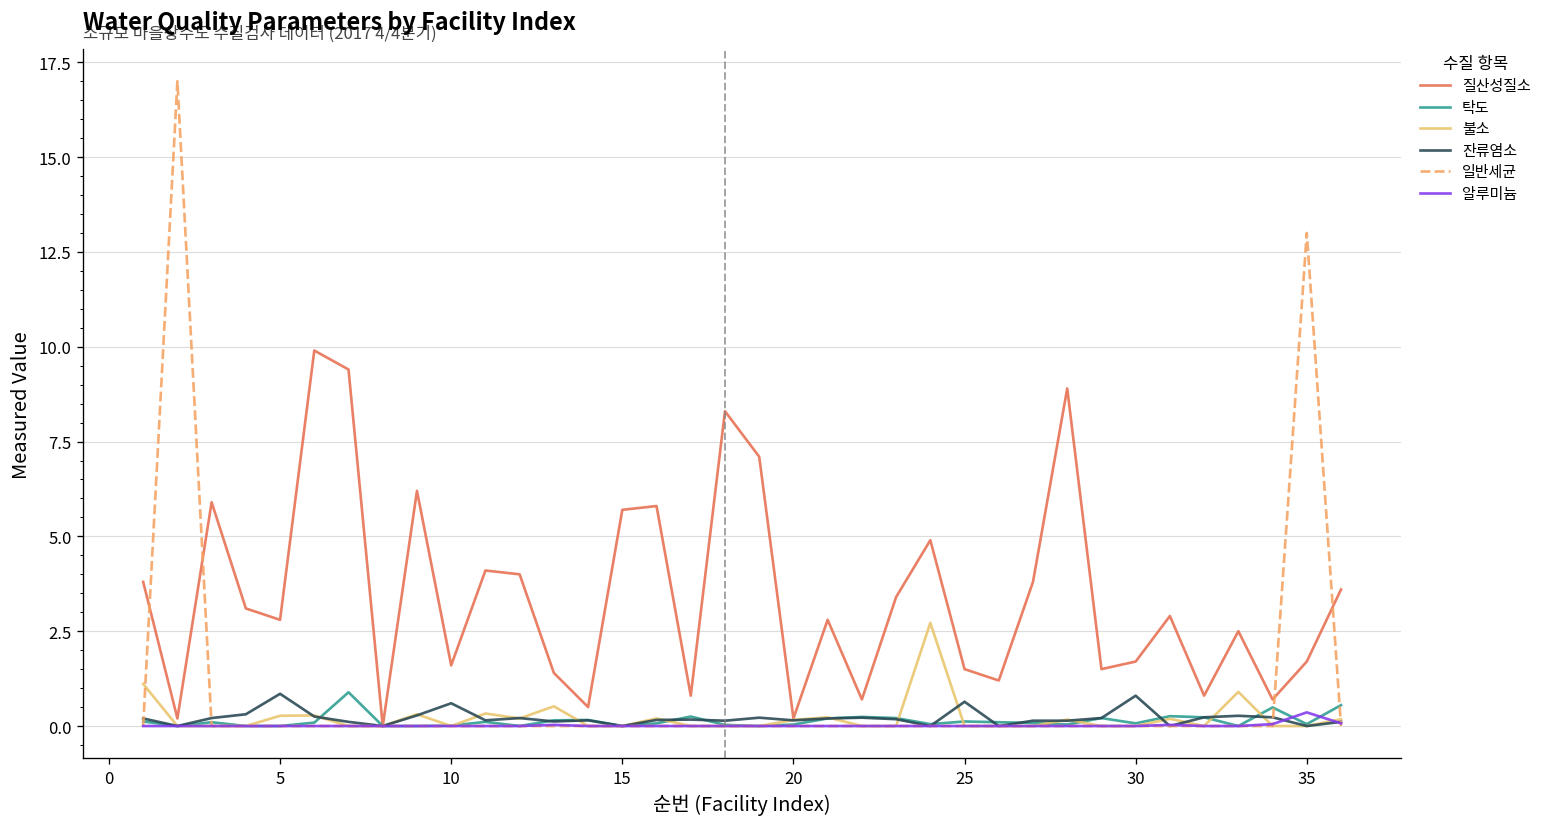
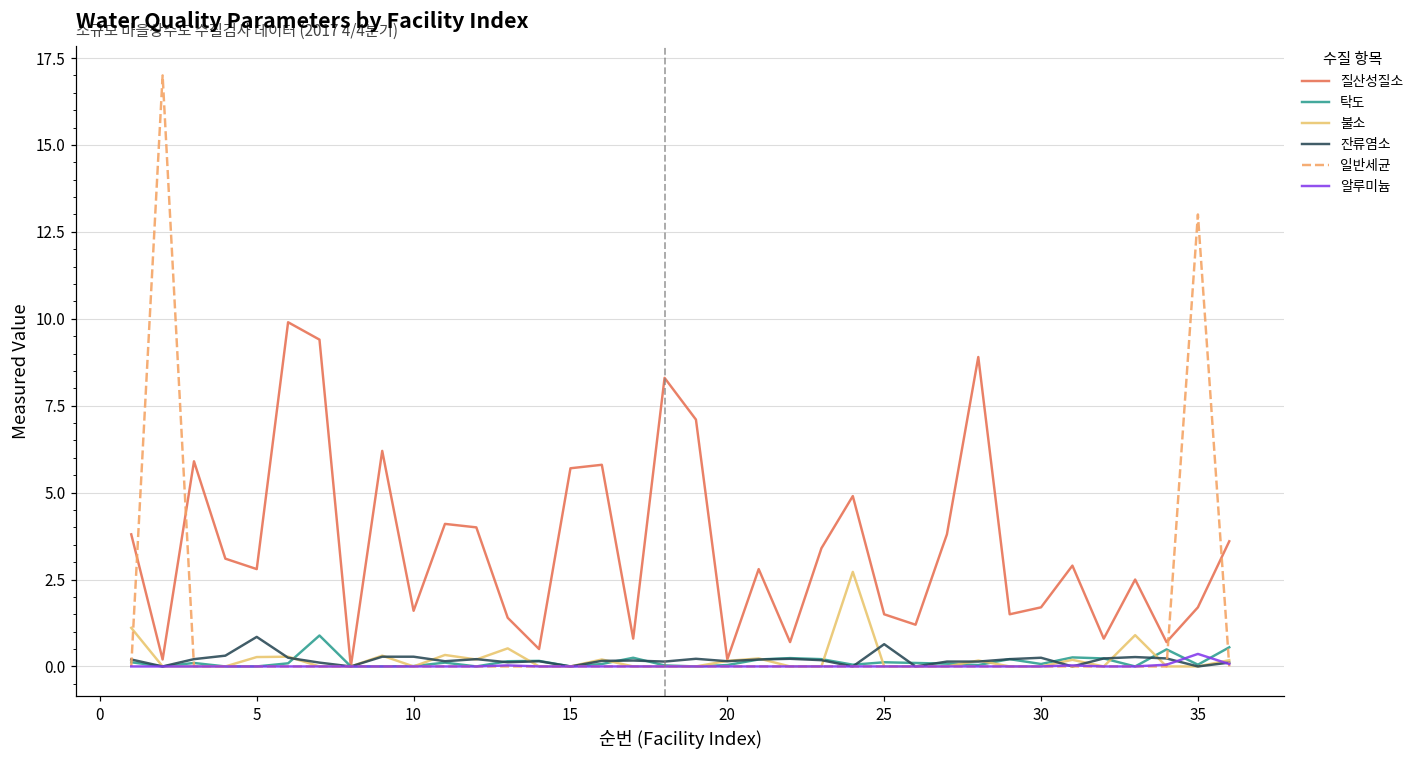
  {
    "탁도": {
      "25": 0.1
    },
    "잔류염소": {
      "5": 0.9,
-     "10": 0.6,
+     "10": 0.3,
      "25": 0.6,
-     "30": 0.8
+     "30": 0.3
    },
    "알루미늄": {
      "35": 0.4
    }
  }
